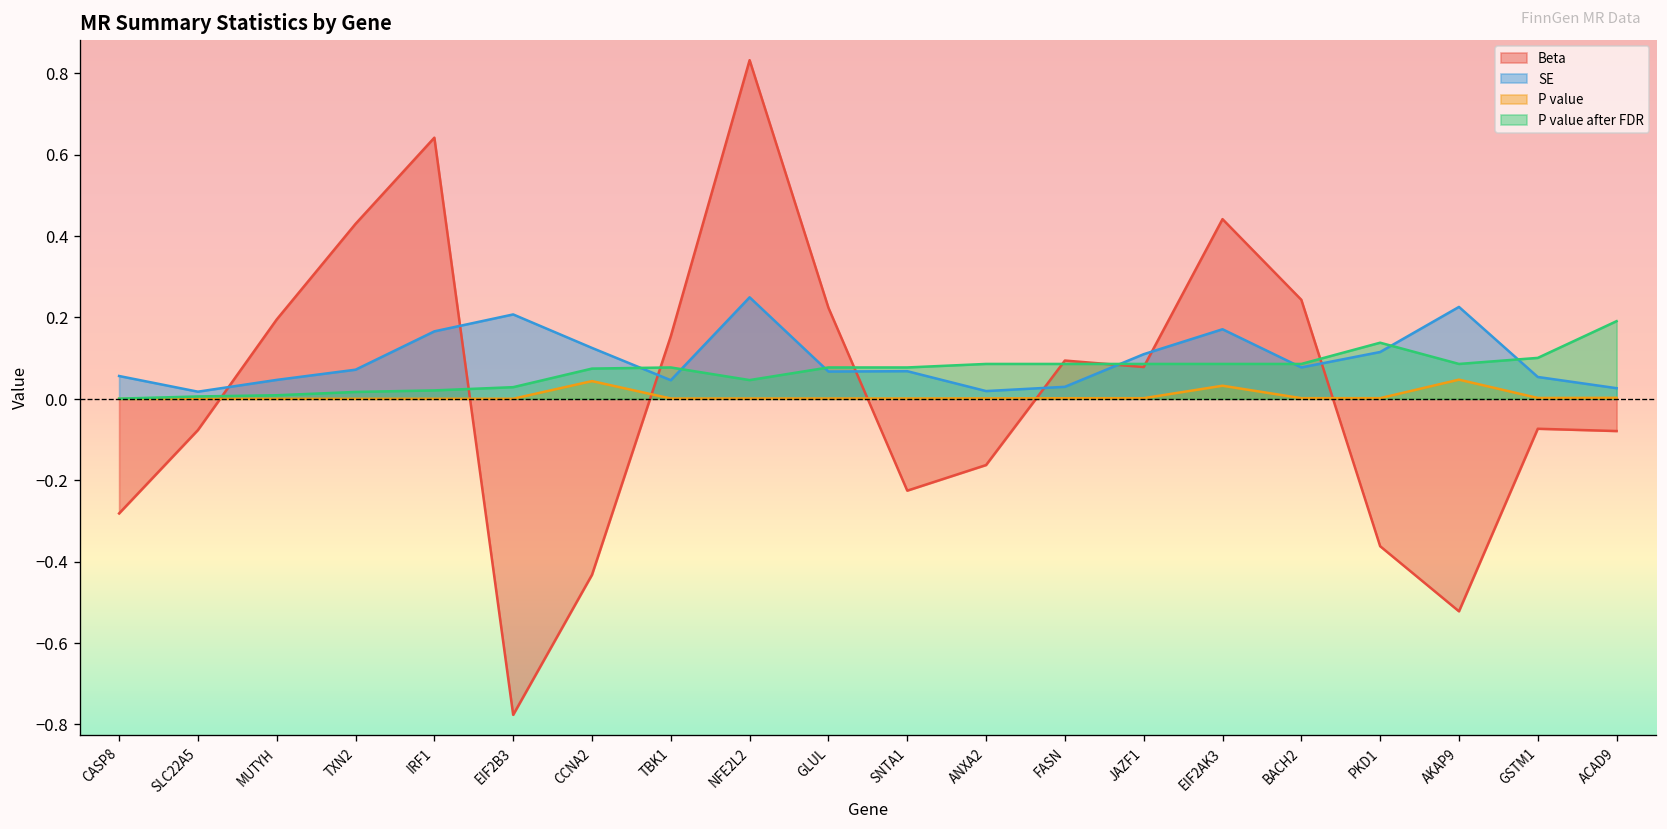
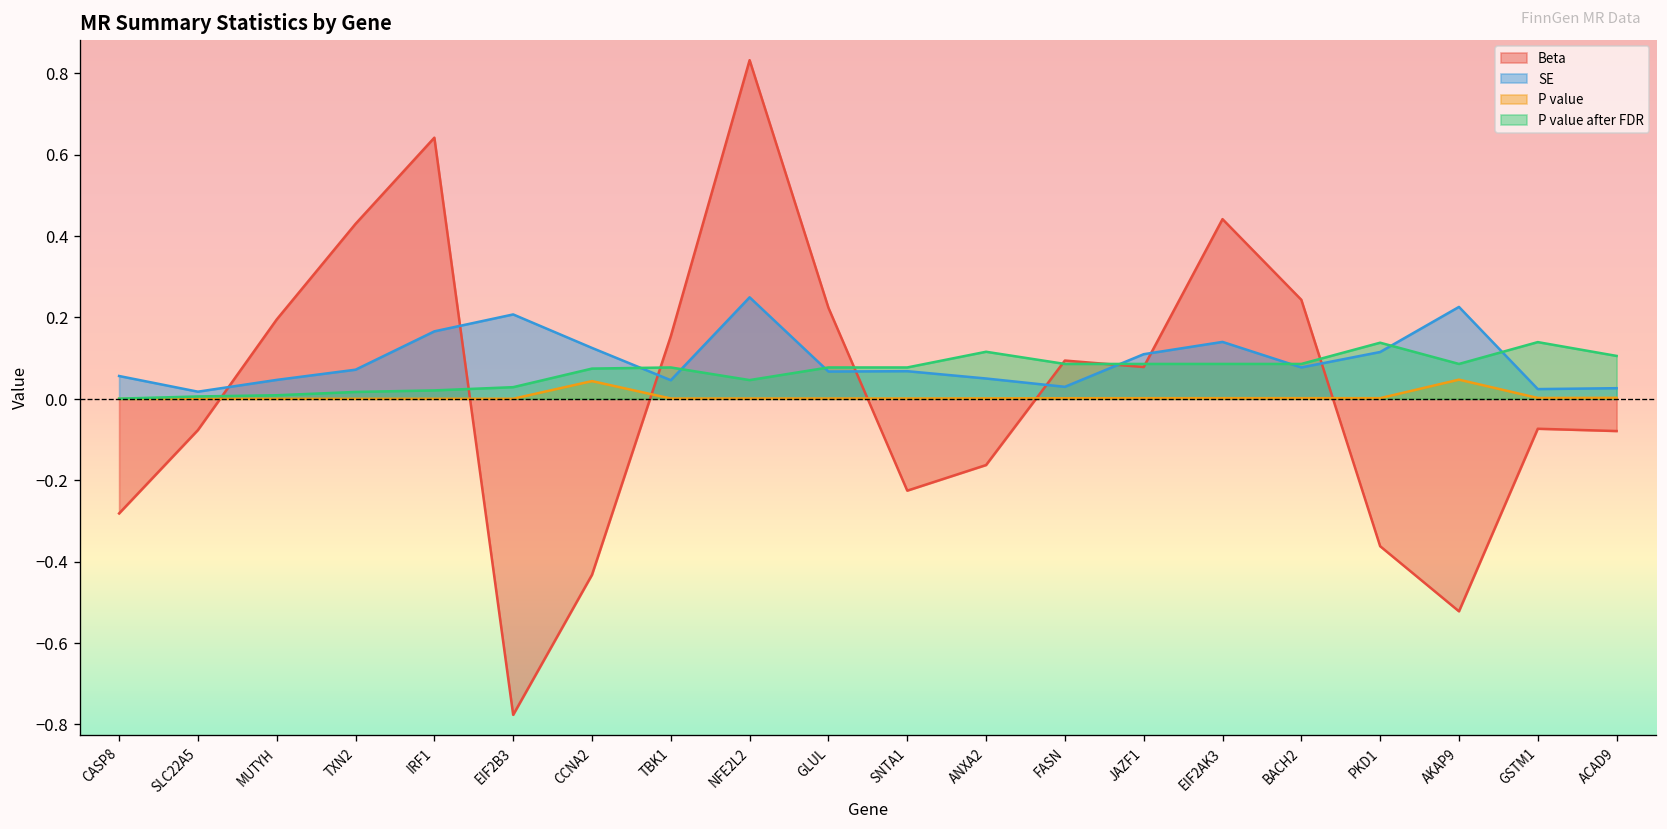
  {
    "SE": {
      "CASP8": 0.06,
      "SLC22A5": 0.02,
      "MUTYH": 0.05,
      "TXN2": 0.07,
      "IRF1": 0.17,
      "EIF2B3": 0.21,
      "CCNA2": 0.13,
      "TBK1": 0.05,
      "NFE2L2": 0.25,
      "GLUL": 0.07,
      "SNTA1": 0.07,
-     "ANXA2": 0.02,
+     "ANXA2": 0.05,
      "FASN": 0.03,
      "JAZF1": 0.11,
-     "EIF2AK3": 0.17,
+     "EIF2AK3": 0.14,
      "BACH2": 0.08,
      "PKD1": 0.12,
      "AKAP9": 0.23,
-     "GSTM1": 0.05,
+     "GSTM1": 0.02,
      "ACAD9": 0.03
    },
    "P value": {
      "MUTYH": 0.00,
      "TXN2": 0.00,
      "IRF1": 0.00,
      "CCNA2": 0.04,
      "TBK1": 0.00,
      "NFE2L2": 0.00,
      "GLUL": 0.00,
      "FASN": 0.00,
      "JAZF1": 0.00,
-     "EIF2AK3": 0.03,
+     "EIF2AK3": 0.00,
      "BACH2": 0.00,
      "AKAP9": 0.05
    },
    "P value after FDR": {
      "MUTYH": 0.01,
      "TXN2": 0.02,
      "IRF1": 0.02,
      "EIF2B3": 0.03,
      "CCNA2": 0.07,
      "TBK1": 0.08,
      "NFE2L2": 0.05,
      "GLUL": 0.08,
      "SNTA1": 0.08,
-     "ANXA2": 0.09,
+     "ANXA2": 0.12,
      "FASN": 0.09,
      "JAZF1": 0.09,
      "EIF2AK3": 0.09,
      "BACH2": 0.09,
      "PKD1": 0.14,
      "AKAP9": 0.09,
-     "GSTM1": 0.10,
-     "ACAD9": 0.19
+     "GSTM1": 0.14,
+     "ACAD9": 0.11
    }
  }
